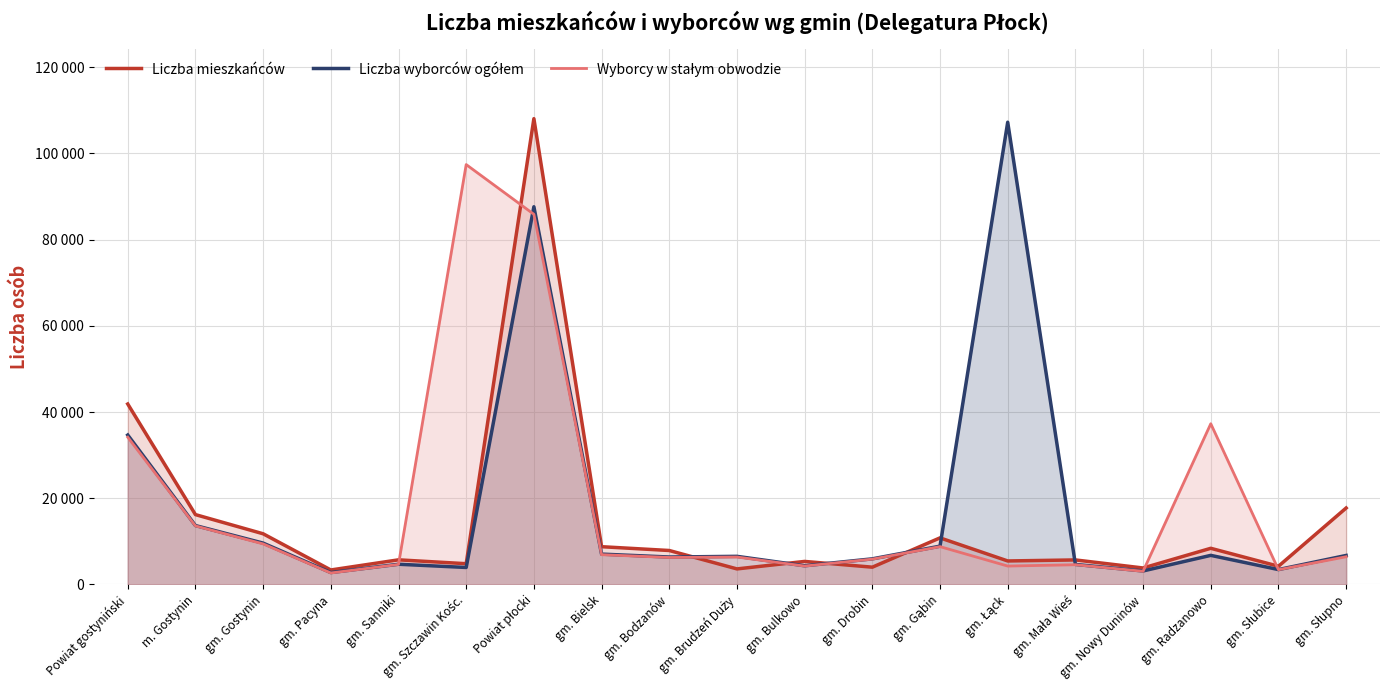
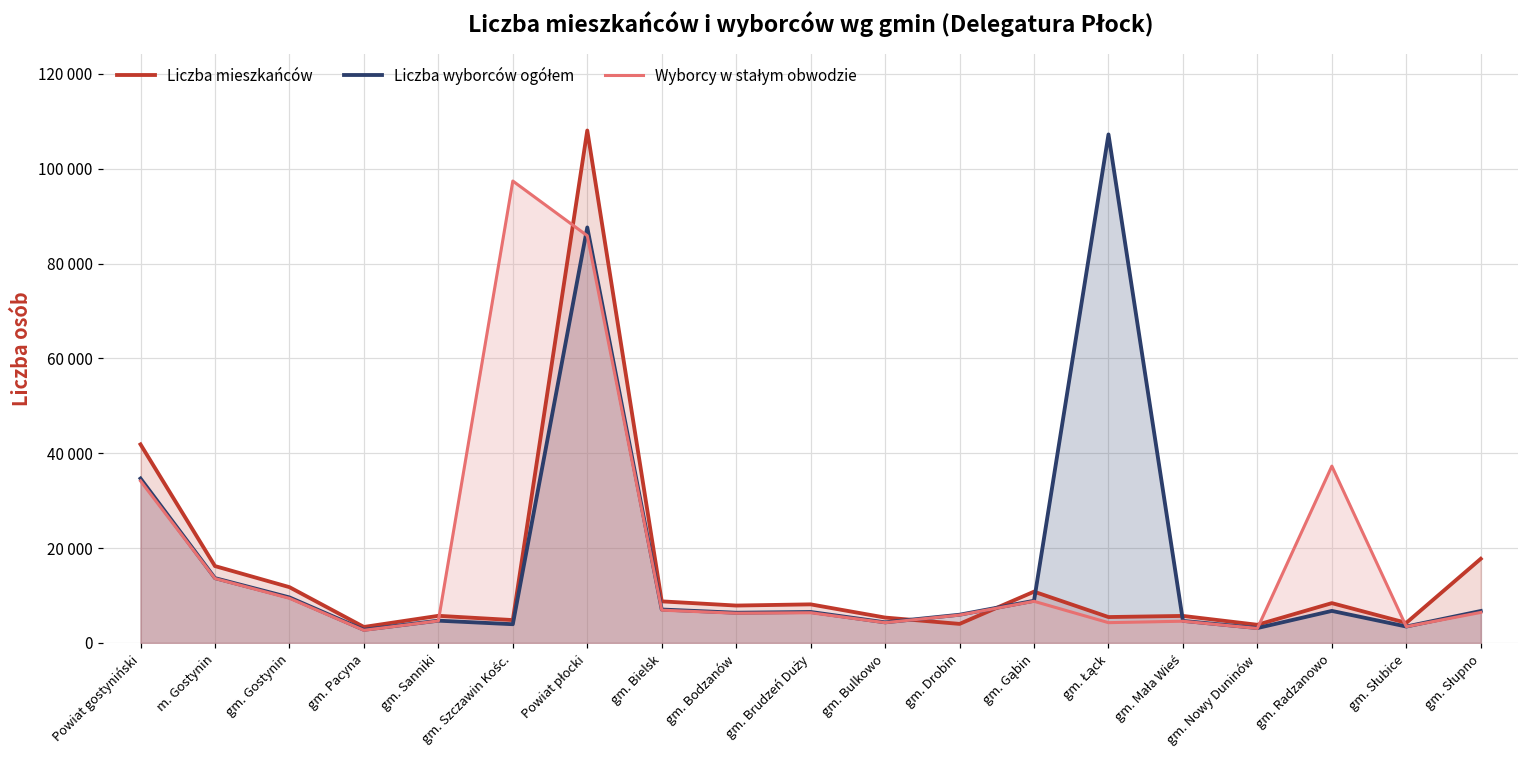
  {
    "Liczba mieszkańców": {
      "Powiat gostyniński": 42000,
      "m. Gostynin": 16000,
      "gm. Gostynin": 12000,
      "gm. Sanniki": 6000,
      "gm. Szczawin Kośc.": 5000,
      "Powiat płocki": 108000,
      "gm. Bielsk": 9000,
      "gm. Bodzanów": 8000,
-     "gm. Brudzeń Duży": 4000,
+     "gm. Brudzeń Duży": 8000,
      "gm. Bulkowo": 5000,
      "gm. Drobin": 4000,
      "gm. Gąbin": 11000,
      "gm. Łąck": 5000,
      "gm. Mała Wieś": 6000,
      "gm. Nowy Duninów": 4000,
      "gm. Radzanowo": 8000,
      "gm. Słubice": 4000,
      "gm. Słupno": 18000
    },
    "Liczba wyborców ogółem": {
      "gm. Szczawin Kośc.": 4000,
      "Powiat płocki": 88000,
      "gm. Łąck": 107000,
      "gm. Radzanowo": 7000
    },
    "Wyborcy w stałym obwodzie": {
      "gm. Szczawin Kośc.": 97000,
      "Powiat płocki": 86000,
      "gm. Łąck": 4000,
      "gm. Radzanowo": 37000
    }
  }
